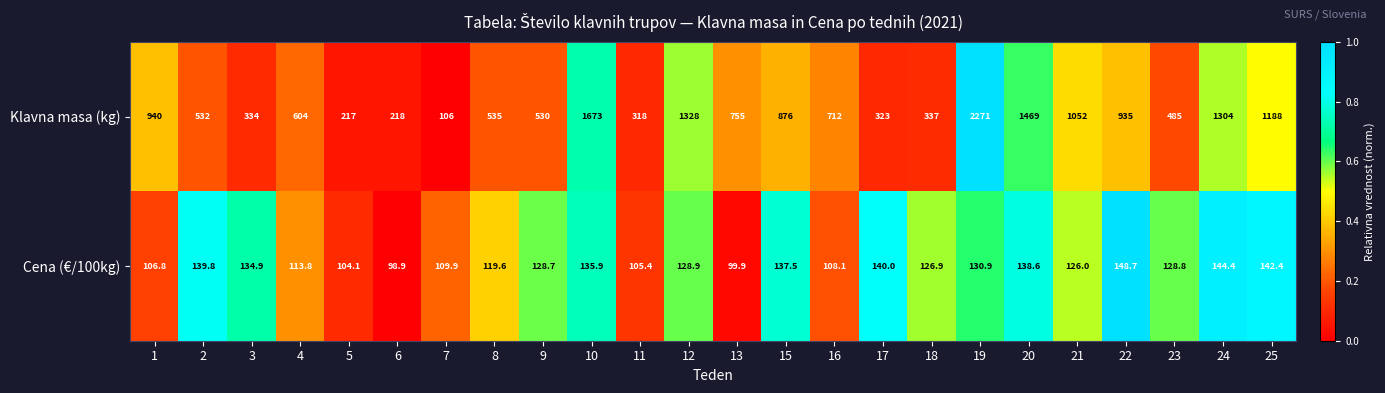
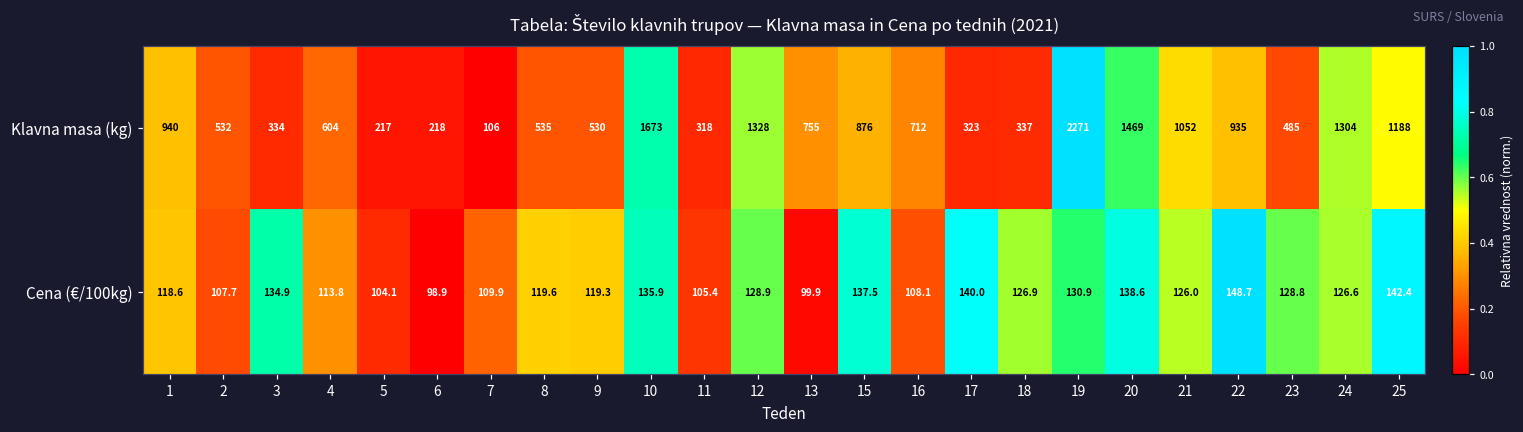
  {
    "Klavna masa (kg)": {
      "1": 940,
      "2": 532,
      "3": 334,
      "4": 604,
      "5": 217,
      "6": 218,
      "7": 106,
      "8": 535,
      "9": 530,
      "10": 1673,
      "11": 318,
      "12": 1328,
      "13": 755,
      "15": 876,
      "16": 712,
      "17": 323,
      "18": 337,
      "19": 2271,
      "20": 1469,
      "21": 1052,
      "22": 935,
      "23": 485,
      "24": 1304,
      "25": 1188
    },
    "Cena (€/100kg)": {
-     "1": 106.8,
-     "2": 139.8,
+     "1": 118.6,
+     "2": 107.7,
      "3": 134.9,
      "4": 113.8,
      "5": 104.1,
      "6": 98.9,
      "7": 109.9,
      "8": 119.6,
-     "9": 128.7,
+     "9": 119.3,
      "10": 135.9,
      "11": 105.4,
      "12": 128.9,
      "13": 99.9,
      "15": 137.5,
      "16": 108.1,
      "17": 140.0,
      "18": 126.9,
      "19": 130.9,
      "20": 138.6,
      "21": 126.0,
      "22": 148.7,
      "23": 128.8,
-     "24": 144.4,
+     "24": 126.6,
      "25": 142.4
    }
  }
